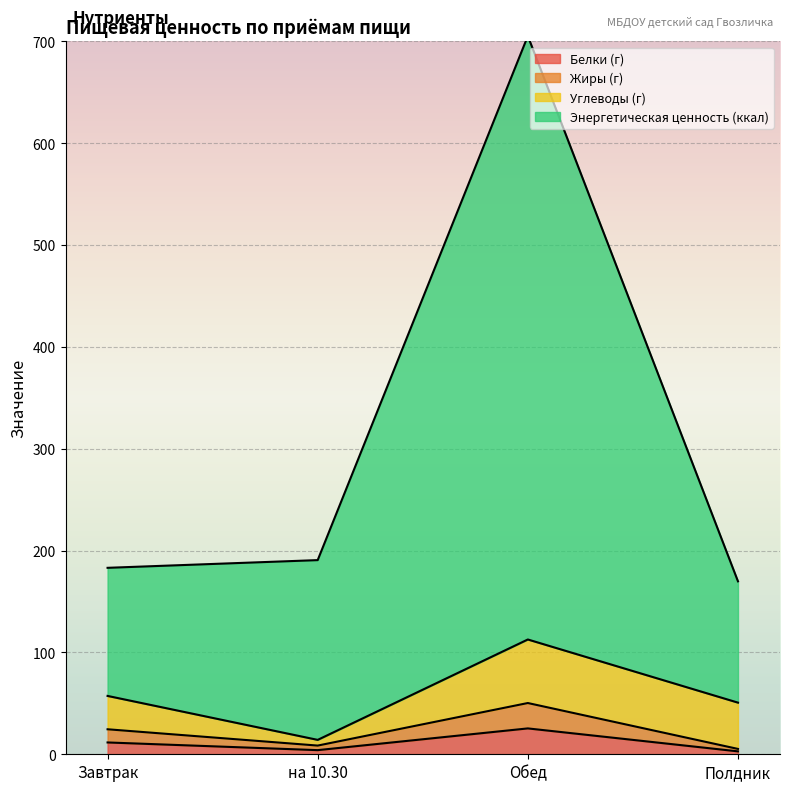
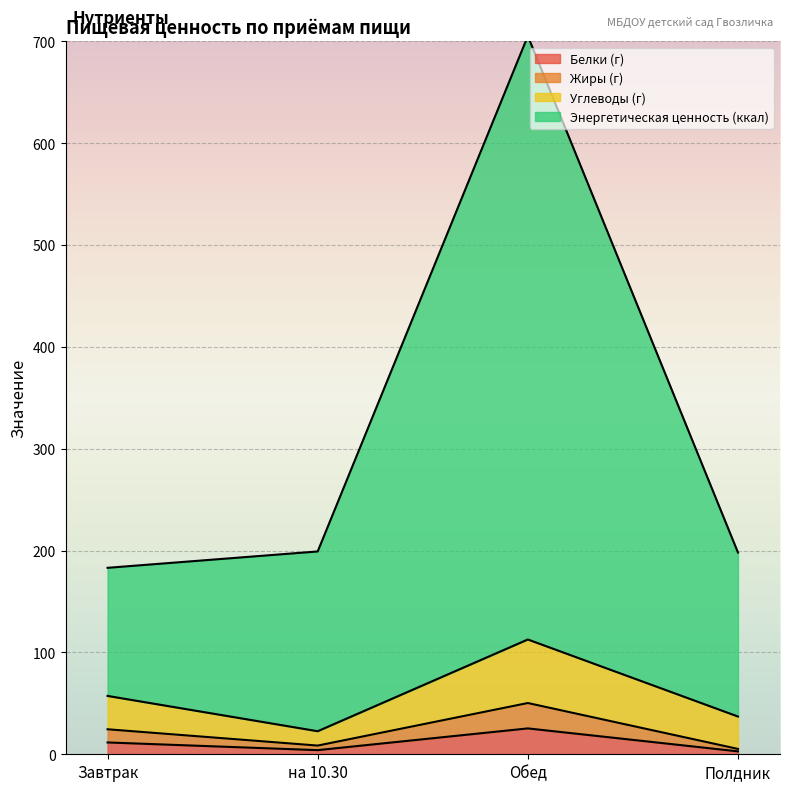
  {
    "Углеводы (г)": {
      "Завтрак": 33,
-     "на 10.30": 6,
+     "на 10.30": 14,
      "Обед": 62,
-     "Полдник": 45
+     "Полдник": 32
    },
    "Энергетическая ценность (ккал)": {
      "Завтрак": 126,
      "на 10.30": 177,
-     "Полдник": 119
+     "Полдник": 161
    }
  }
